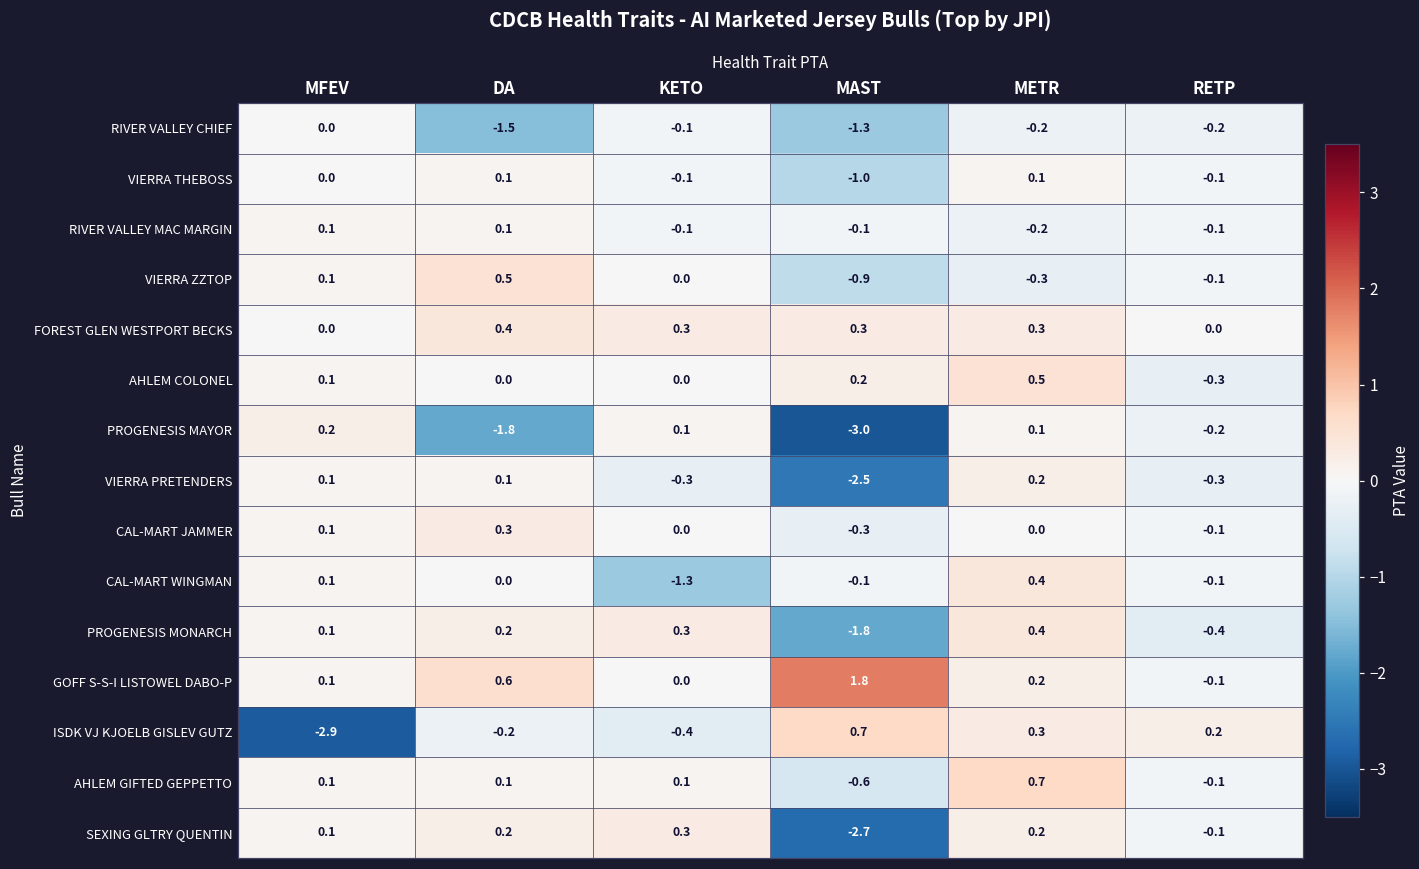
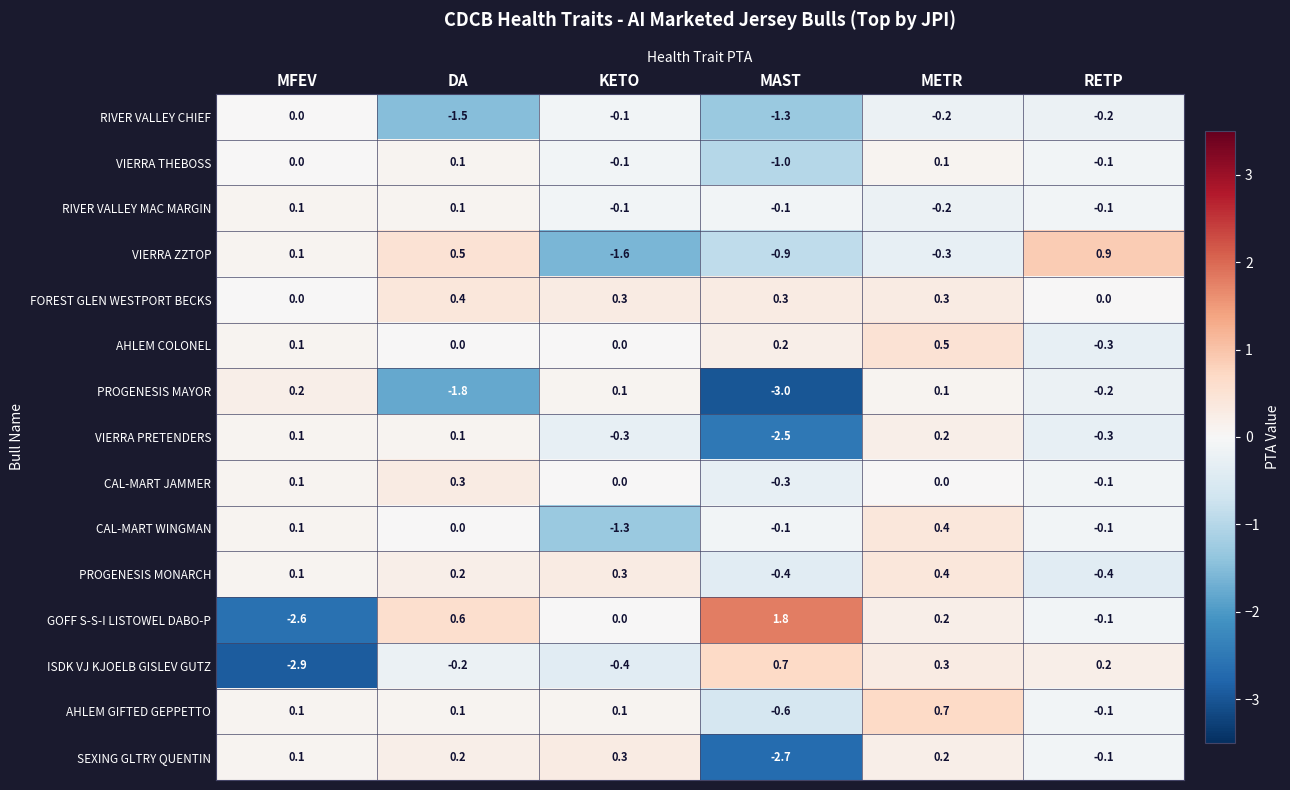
  {
    "RIVER VALLEY CHIEF": {
      "MFEV": 0.0,
      "DA": -1.5,
      "KETO": -0.1,
      "MAST": -1.3,
      "METR": -0.2,
      "RETP": -0.2
    },
    "VIERRA THEBOSS": {
      "MFEV": 0.0,
      "DA": 0.1,
      "KETO": -0.1,
      "MAST": -1.0,
      "METR": 0.1,
      "RETP": -0.1
    },
    "RIVER VALLEY MAC MARGIN": {
      "MFEV": 0.1,
      "DA": 0.1,
      "KETO": -0.1,
      "MAST": -0.1,
      "METR": -0.2,
      "RETP": -0.1
    },
    "VIERRA ZZTOP": {
      "MFEV": 0.1,
      "DA": 0.5,
-     "KETO": 0.0,
+     "KETO": -1.6,
      "MAST": -0.9,
      "METR": -0.3,
-     "RETP": -0.1
+     "RETP": 0.9
    },
    "FOREST GLEN WESTPORT BECKS": {
      "MFEV": 0.0,
      "DA": 0.4,
      "KETO": 0.3,
      "MAST": 0.3,
      "METR": 0.3,
      "RETP": 0.0
    },
    "AHLEM COLONEL": {
      "MFEV": 0.1,
      "DA": 0.0,
      "KETO": 0.0,
      "MAST": 0.2,
      "METR": 0.5,
      "RETP": -0.3
    },
    "PROGENESIS MAYOR": {
      "MFEV": 0.2,
      "DA": -1.8,
      "KETO": 0.1,
      "MAST": -3.0,
      "METR": 0.1,
      "RETP": -0.2
    },
    "VIERRA PRETENDERS": {
      "MFEV": 0.1,
      "DA": 0.1,
      "KETO": -0.3,
      "MAST": -2.5,
      "METR": 0.2,
      "RETP": -0.3
    },
    "CAL-MART JAMMER": {
      "MFEV": 0.1,
      "DA": 0.3,
      "KETO": 0.0,
      "MAST": -0.3,
      "METR": 0.0,
      "RETP": -0.1
    },
    "CAL-MART WINGMAN": {
      "MFEV": 0.1,
      "DA": 0.0,
      "KETO": -1.3,
      "MAST": -0.1,
      "METR": 0.4,
      "RETP": -0.1
    },
    "PROGENESIS MONARCH": {
      "MFEV": 0.1,
      "DA": 0.2,
      "KETO": 0.3,
-     "MAST": -1.8,
+     "MAST": -0.4,
      "METR": 0.4,
      "RETP": -0.4
    },
    "GOFF S-S-I LISTOWEL DABO-P": {
-     "MFEV": 0.1,
+     "MFEV": -2.6,
      "DA": 0.6,
      "KETO": 0.0,
      "MAST": 1.8,
      "METR": 0.2,
      "RETP": -0.1
    },
    "ISDK VJ KJOELB GISLEV GUTZ": {
      "MFEV": -2.9,
      "DA": -0.2,
      "KETO": -0.4,
      "MAST": 0.7,
      "METR": 0.3,
      "RETP": 0.2
    },
    "AHLEM GIFTED GEPPETTO": {
      "MFEV": 0.1,
      "DA": 0.1,
      "KETO": 0.1,
      "MAST": -0.6,
      "METR": 0.7,
      "RETP": -0.1
    },
    "SEXING GLTRY QUENTIN": {
      "MFEV": 0.1,
      "DA": 0.2,
      "KETO": 0.3,
      "MAST": -2.7,
      "METR": 0.2,
      "RETP": -0.1
    }
  }
